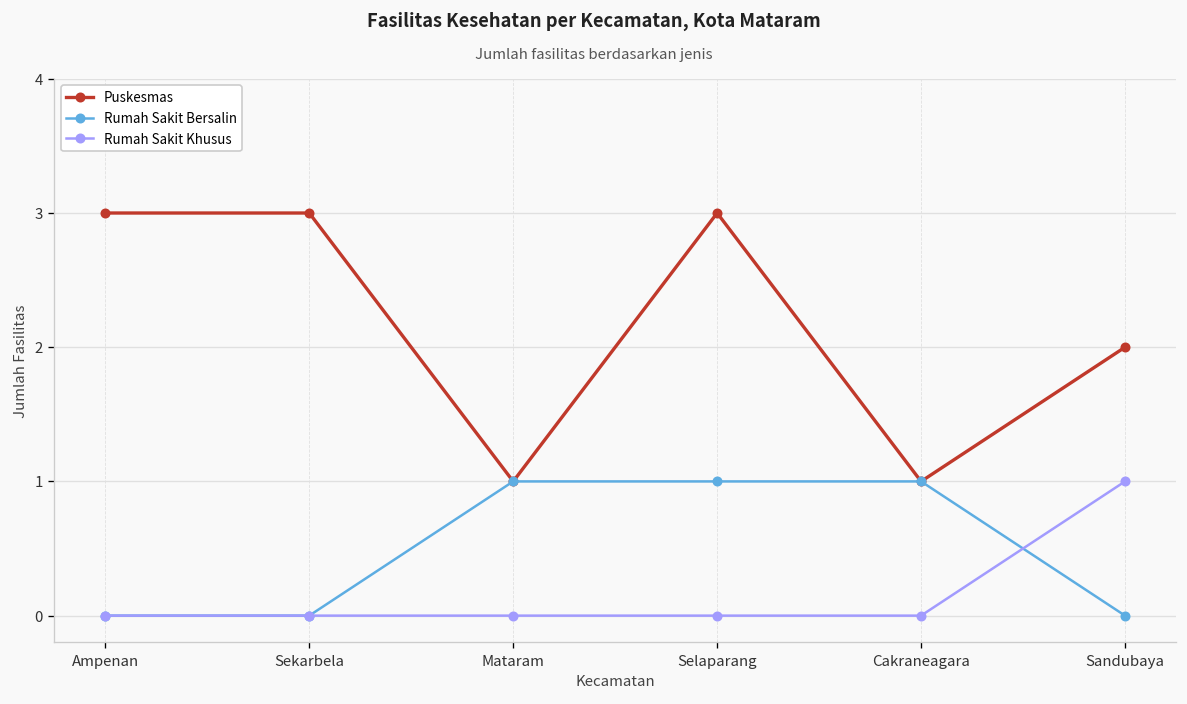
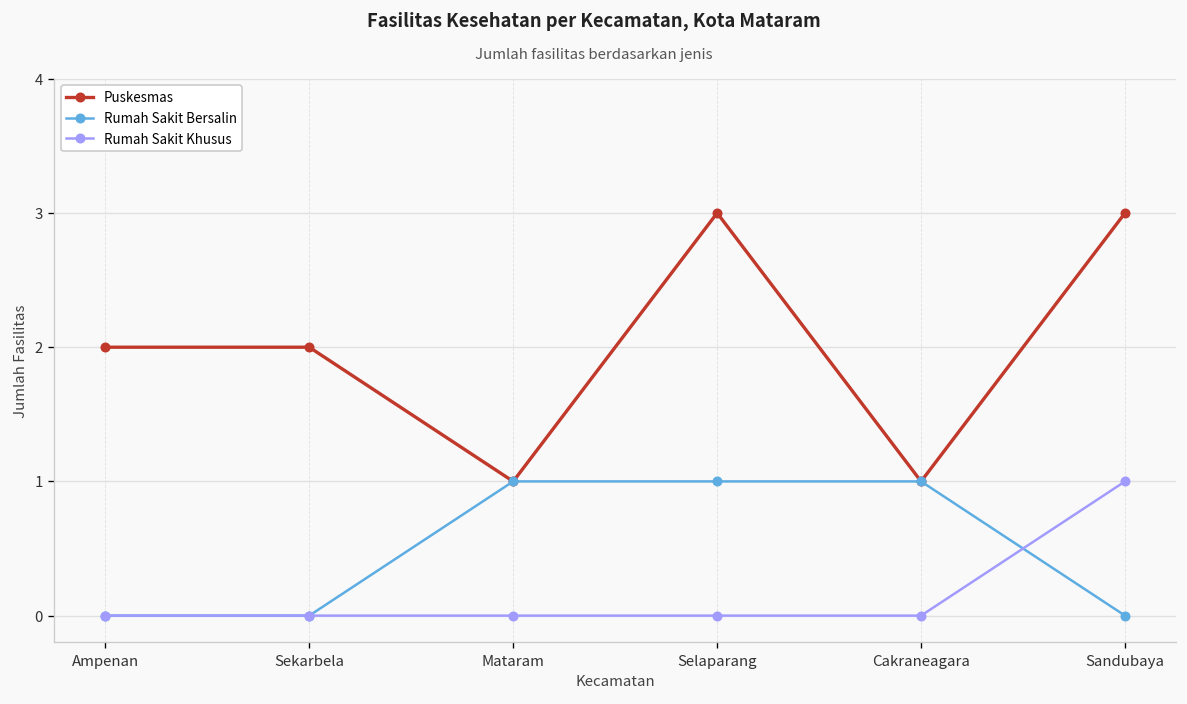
  {
    "Puskesmas": {
-     "Ampenan": 3,
-     "Sekarbela": 3,
+     "Ampenan": 2,
+     "Sekarbela": 2,
      "Selaparang": 3,
-     "Sandubaya": 2
+     "Sandubaya": 3
    },
    "Rumah Sakit Bersalin": {
      "Selaparang": 1,
      "Sandubaya": 0
    },
    "Rumah Sakit Khusus": {
      "Mataram": 0,
      "Selaparang": 0,
      "Cakraneagara": 0,
      "Sandubaya": 1
    }
  }
